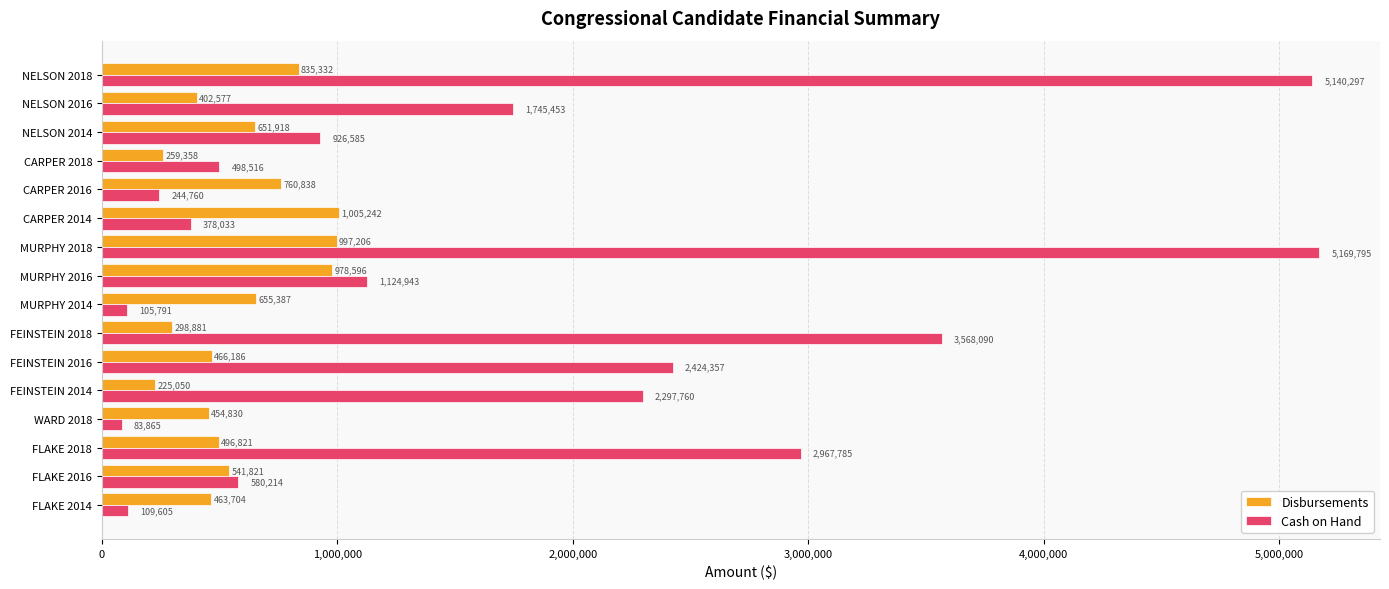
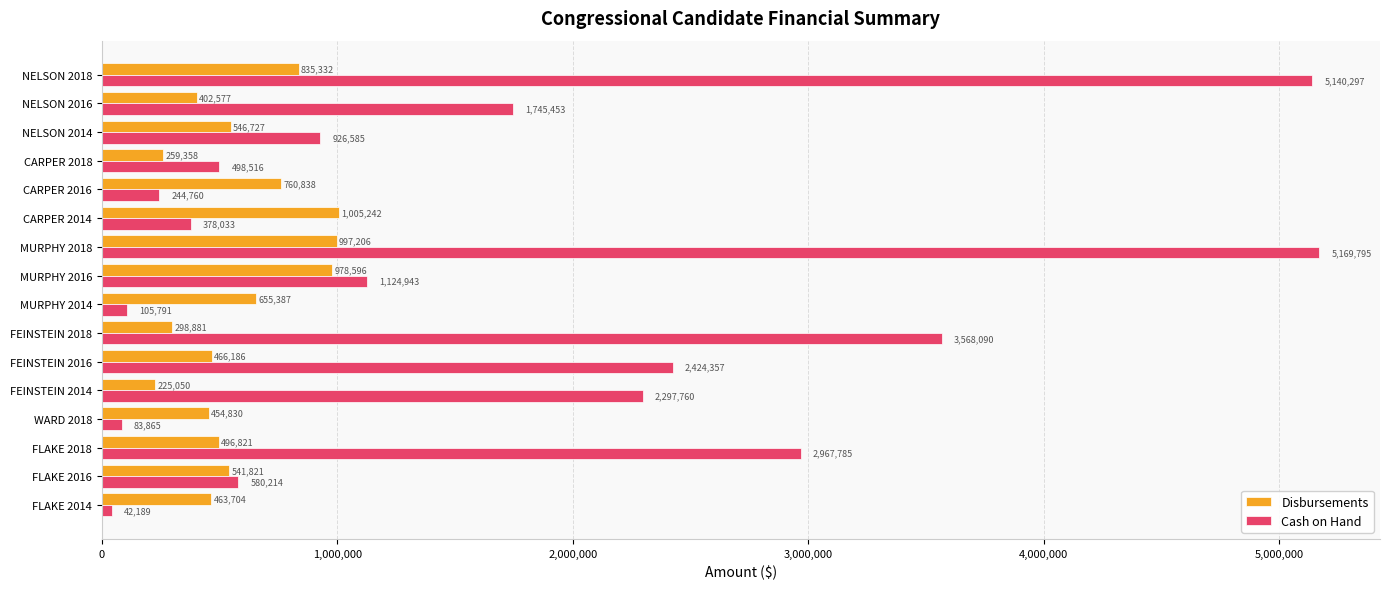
  {
    "Disbursements": {
      "NELSON 2018": "835,332",
      "NELSON 2016": "402,577",
-     "NELSON 2014": "651,918",
+     "NELSON 2014": "546,727",
      "CARPER 2018": "259,358",
      "CARPER 2016": "760,838",
      "CARPER 2014": "1,005,242",
      "MURPHY 2018": "997,206",
      "MURPHY 2016": "978,596",
      "MURPHY 2014": "655,387",
      "FEINSTEIN 2018": "298,881",
      "FEINSTEIN 2016": "466,186",
      "FEINSTEIN 2014": "225,050",
      "WARD 2018": "454,830",
      "FLAKE 2018": "496,821",
      "FLAKE 2016": "541,821",
      "FLAKE 2014": "463,704"
    },
    "Cash on Hand": {
      "NELSON 2018": "5,140,297",
      "NELSON 2016": "1,745,453",
      "NELSON 2014": "926,585",
      "CARPER 2018": "498,516",
      "CARPER 2016": "244,760",
      "CARPER 2014": "378,033",
      "MURPHY 2018": "5,169,795",
      "MURPHY 2016": "1,124,943",
      "MURPHY 2014": "105,791",
      "FEINSTEIN 2018": "3,568,090",
      "FEINSTEIN 2016": "2,424,357",
      "FEINSTEIN 2014": "2,297,760",
      "WARD 2018": "83,865",
      "FLAKE 2018": "2,967,785",
      "FLAKE 2016": "580,214",
-     "FLAKE 2014": "109,605"
+     "FLAKE 2014": "42,189"
    }
  }
